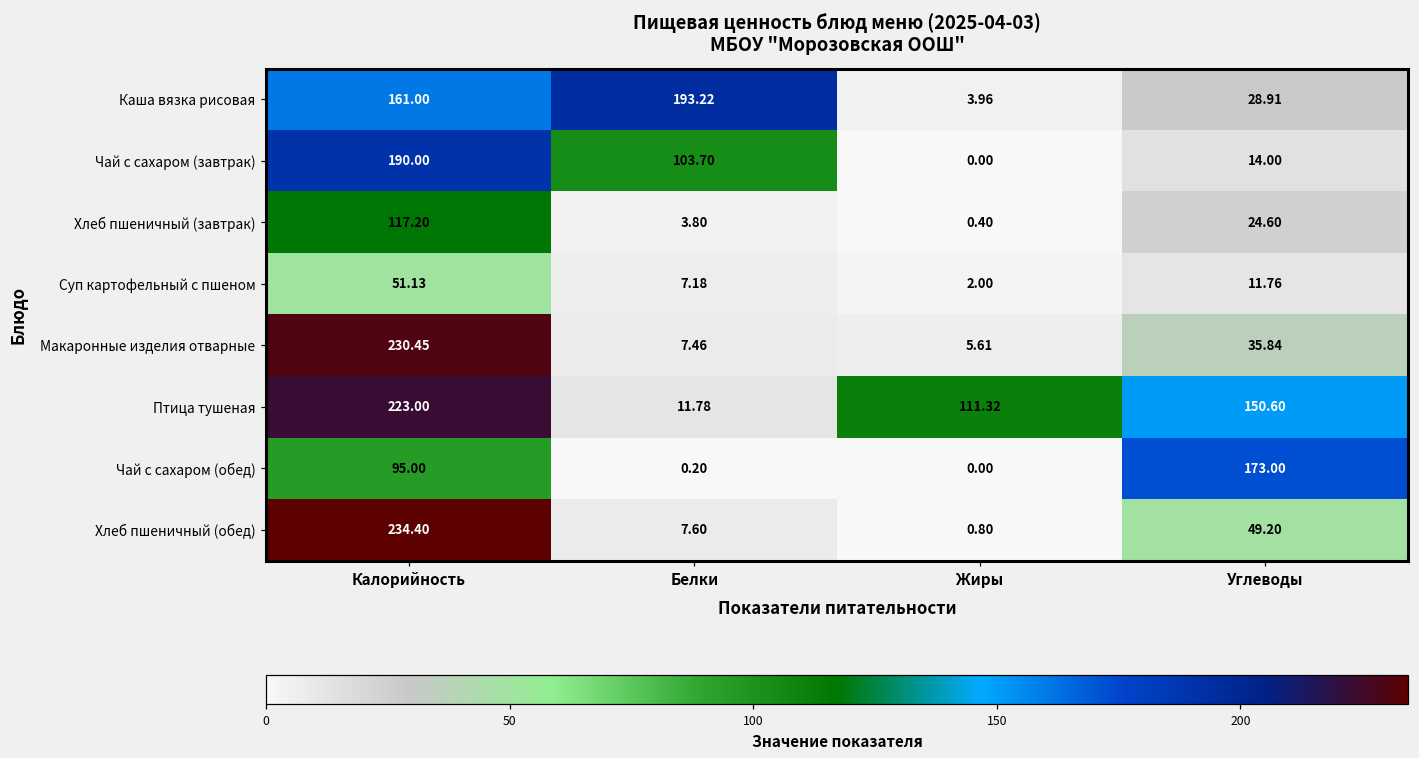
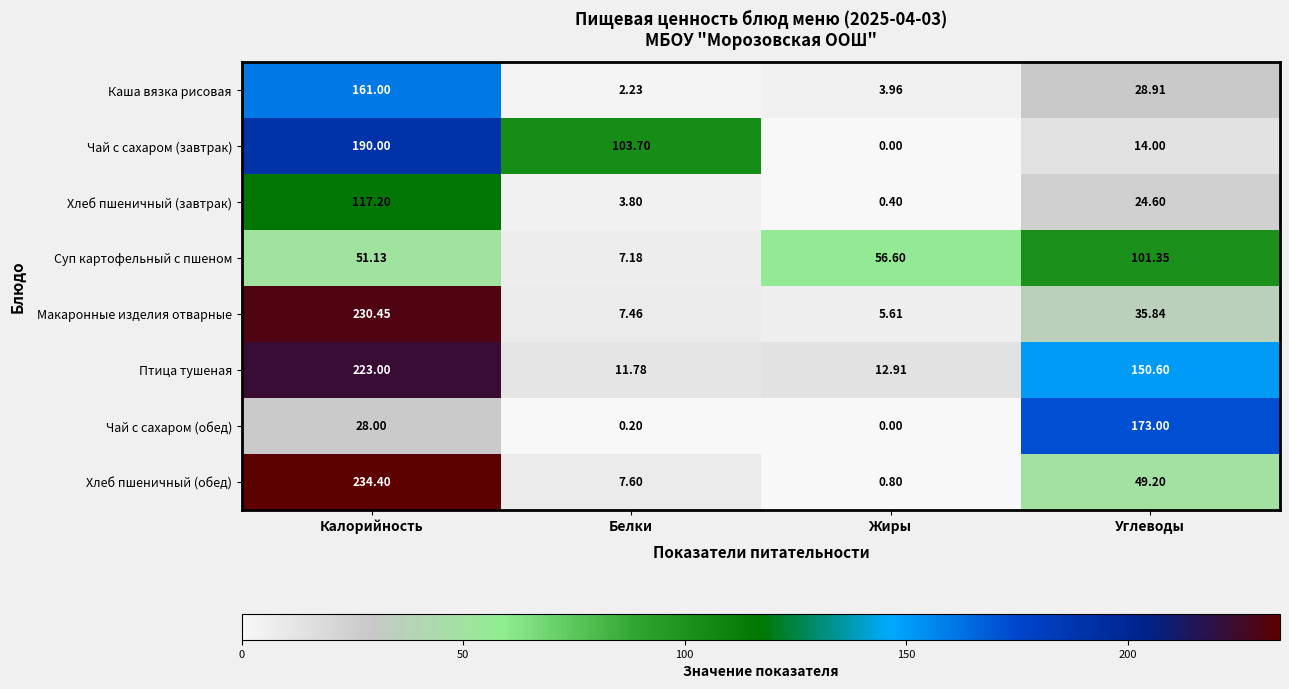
  {
    "Каша вязка рисовая": {
      "Калорийность": 161.00,
-     "Белки": 193.22,
+     "Белки": 2.23,
      "Жиры": 3.96,
      "Углеводы": 28.91
    },
    "Чай с сахаром (завтрак)": {
      "Калорийность": 190.00,
      "Белки": 103.70,
      "Жиры": 0.00,
      "Углеводы": 14.00
    },
    "Хлеб пшеничный (завтрак)": {
      "Калорийность": 117.20,
      "Белки": 3.80,
      "Жиры": 0.40,
      "Углеводы": 24.60
    },
    "Суп картофельный с пшеном": {
      "Калорийность": 51.13,
      "Белки": 7.18,
-     "Жиры": 2.00,
-     "Углеводы": 11.76
+     "Жиры": 56.60,
+     "Углеводы": 101.35
    },
    "Макаронные изделия отварные": {
      "Калорийность": 230.45,
      "Белки": 7.46,
      "Жиры": 5.61,
      "Углеводы": 35.84
    },
    "Птица тушеная": {
      "Калорийность": 223.00,
      "Белки": 11.78,
-     "Жиры": 111.32,
+     "Жиры": 12.91,
      "Углеводы": 150.60
    },
    "Чай с сахаром (обед)": {
-     "Калорийность": 95.00,
+     "Калорийность": 28.00,
      "Белки": 0.20,
      "Жиры": 0.00,
      "Углеводы": 173.00
    },
    "Хлеб пшеничный (обед)": {
      "Калорийность": 234.40,
      "Белки": 7.60,
      "Жиры": 0.80,
      "Углеводы": 49.20
    }
  }
